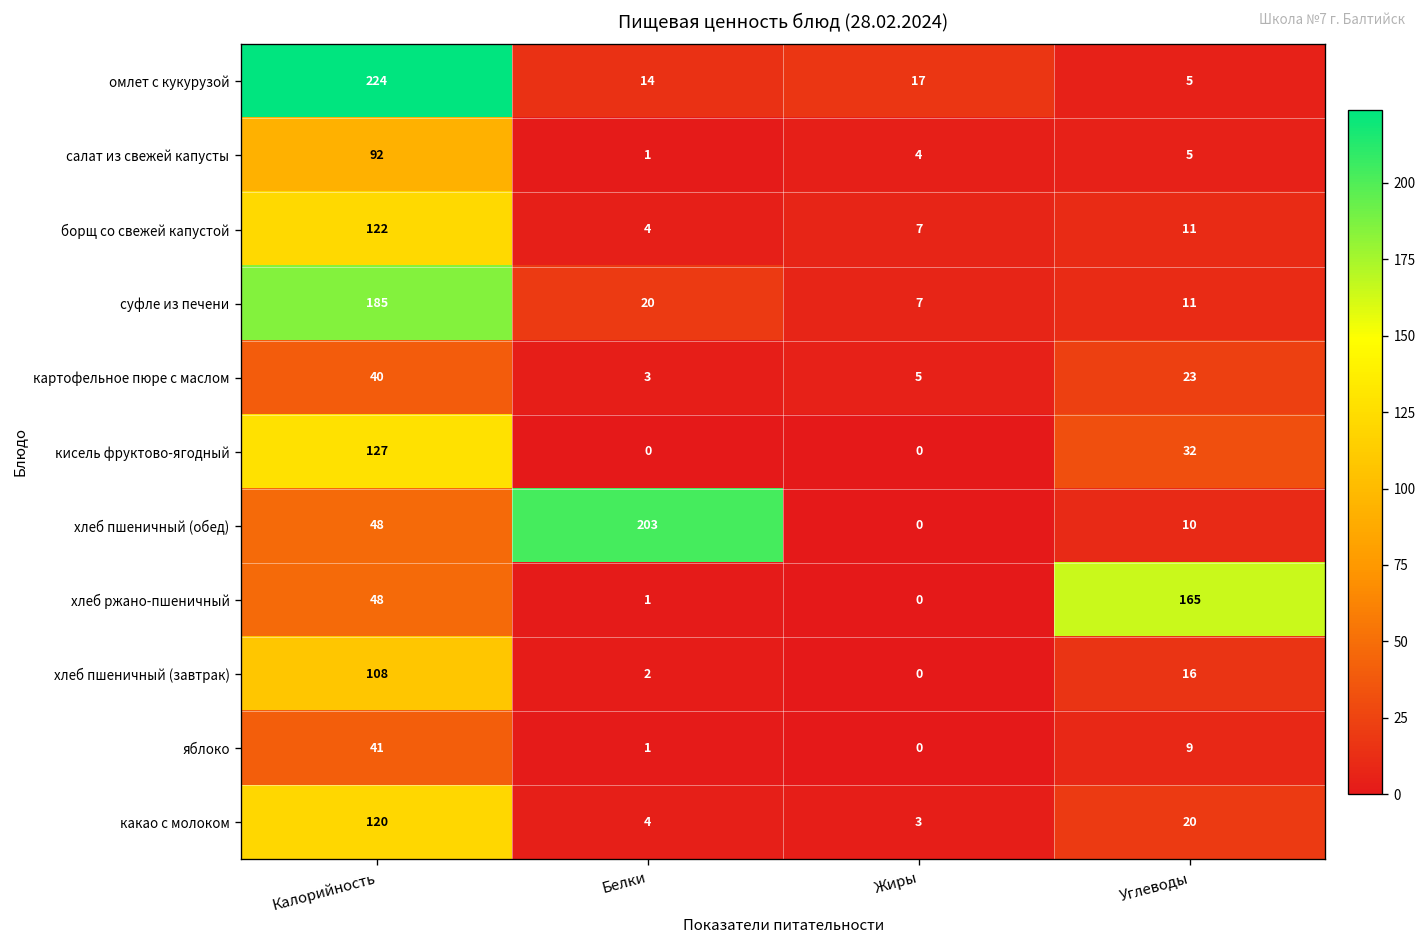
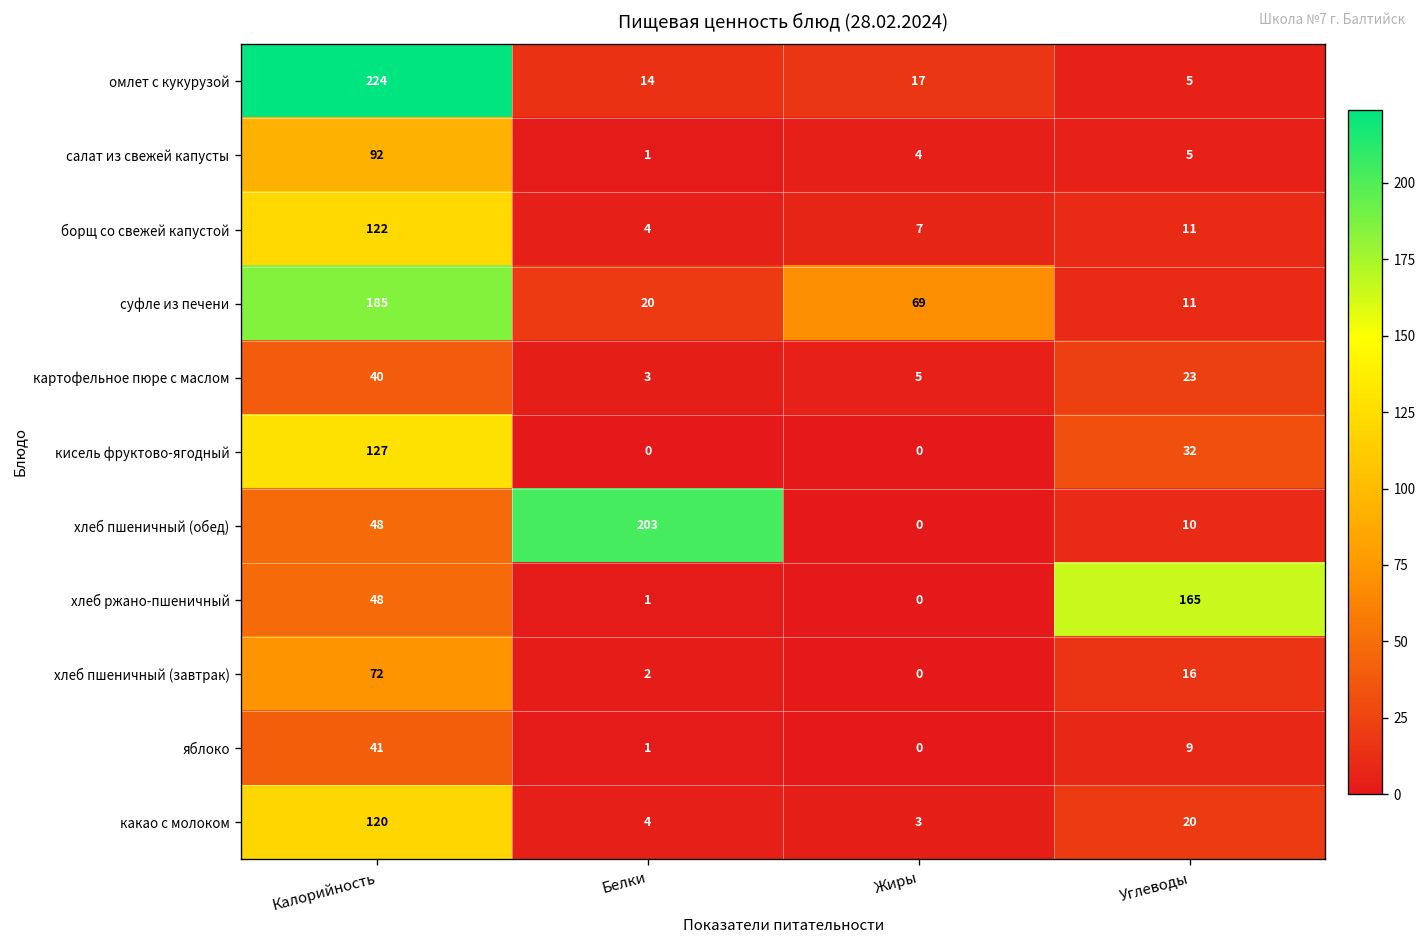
  {
    "омлет с кукурузой": {
      "Калорийность": 224,
      "Белки": 14,
      "Жиры": 17,
      "Углеводы": 5
    },
    "салат из свежей капусты": {
      "Калорийность": 92,
      "Белки": 1,
      "Жиры": 4,
      "Углеводы": 5
    },
    "борщ со свежей капустой": {
      "Калорийность": 122,
      "Белки": 4,
      "Жиры": 7,
      "Углеводы": 11
    },
    "суфле из печени": {
      "Калорийность": 185,
      "Белки": 20,
-     "Жиры": 7,
+     "Жиры": 69,
      "Углеводы": 11
    },
    "картофельное пюре с маслом": {
      "Калорийность": 40,
      "Белки": 3,
      "Жиры": 5,
      "Углеводы": 23
    },
    "кисель фруктово-ягодный": {
      "Калорийность": 127,
      "Белки": 0,
      "Жиры": 0,
      "Углеводы": 32
    },
    "хлеб пшеничный (обед)": {
      "Калорийность": 48,
      "Белки": 203,
      "Жиры": 0,
      "Углеводы": 10
    },
    "хлеб ржано-пшеничный": {
      "Калорийность": 48,
      "Белки": 1,
      "Жиры": 0,
      "Углеводы": 165
    },
    "хлеб пшеничный (завтрак)": {
-     "Калорийность": 108,
+     "Калорийность": 72,
      "Белки": 2,
      "Жиры": 0,
      "Углеводы": 16
    },
    "яблоко": {
      "Калорийность": 41,
      "Белки": 1,
      "Жиры": 0,
      "Углеводы": 9
    },
    "какао с молоком": {
      "Калорийность": 120,
      "Белки": 4,
      "Жиры": 3,
      "Углеводы": 20
    }
  }
